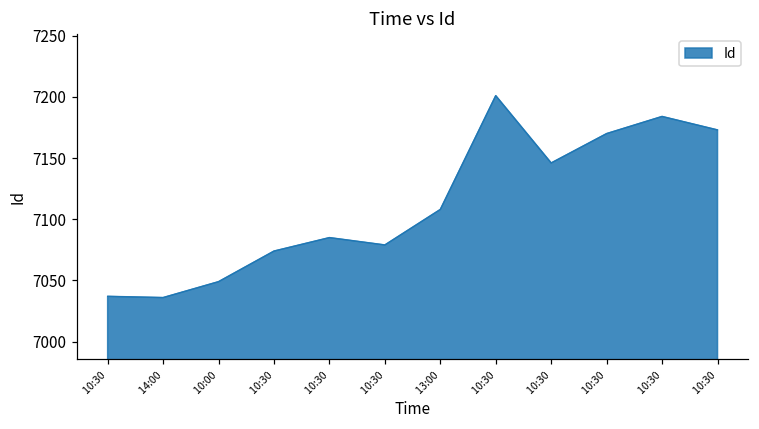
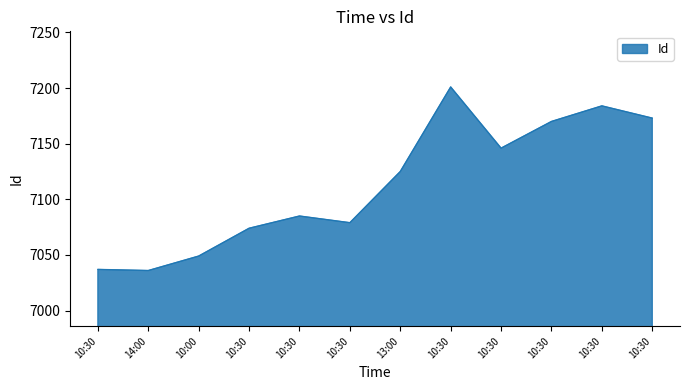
  {
    "14:00": 7036,
    "10:00": 7049,
-   "13:00": 7108
+   "13:00": 7125
  }
